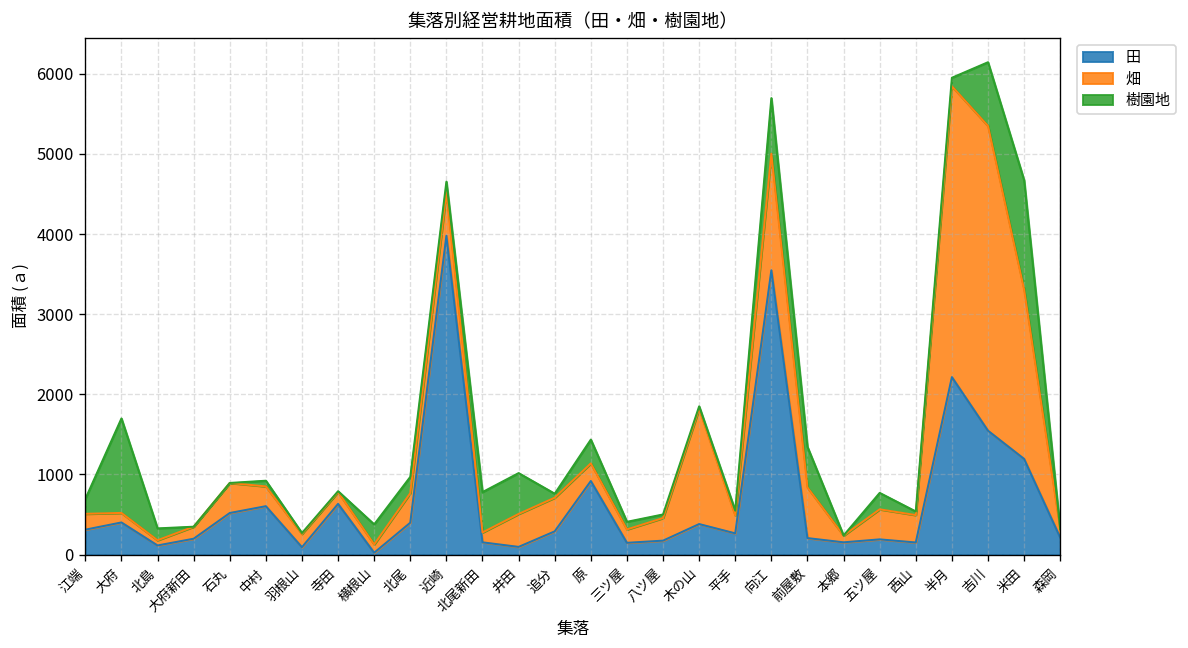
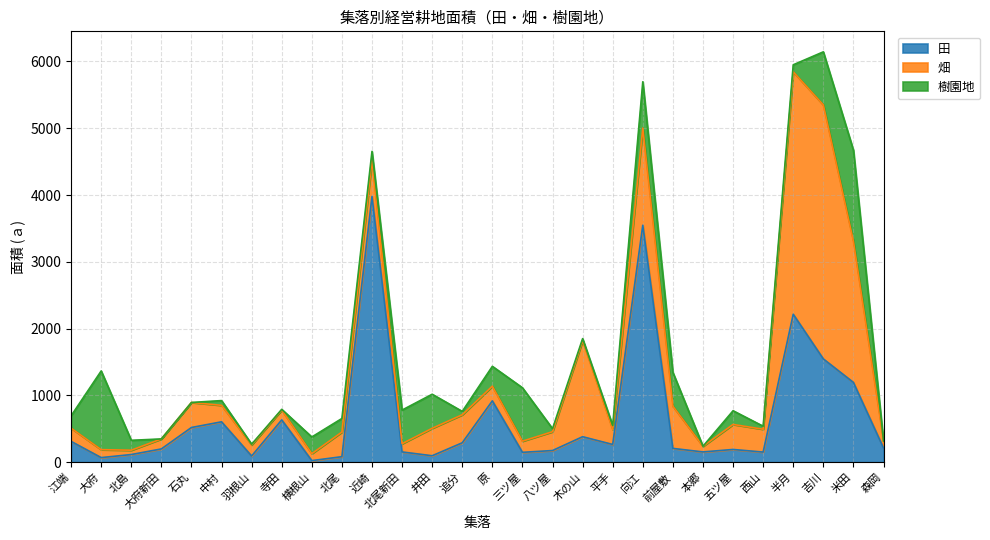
  {
    "田": {
      "江端": 300,
-     "大府": 400,
+     "大府": 100,
      "北島": 100,
      "大府新田": 200,
      "石丸": 500,
      "中村": 600,
      "羽根山": 100,
      "寺田": 600,
      "横根山": 0,
-     "北尾": 400,
+     "北尾": 100,
      "近崎": 4000,
      "北尾新田": 200,
      "井田": 100,
      "追分": 300,
      "原": 900,
      "三ツ屋": 100,
      "八ツ屋": 200,
      "木の山": 400,
      "平手": 300,
      "向江": 3500,
      "前屋敷": 200,
      "本郷": 200,
      "五ツ屋": 200,
      "西山": 200,
      "半月": 2200,
      "吉川": 1500,
      "米田": 1200,
      "森岡": 200
    },
    "畑": {
      "江端": 200,
      "大府": 100,
      "北島": 100,
      "中村": 200,
      "横根山": 100,
      "北尾": 400,
      "近崎": 500,
      "北尾新田": 100,
      "井田": 400,
      "追分": 400,
      "原": 200,
      "三ツ屋": 200,
      "八ツ屋": 300,
      "平手": 200,
      "向江": 1500,
      "前屋敷": 600,
      "五ツ屋": 400,
      "西山": 300,
      "半月": 3600,
      "吉川": 3800,
      "米田": 2100
    },
    "樹園地": {
      "江端": 200,
      "大府": 1200,
      "北島": 100,
      "中村": 100,
      "横根山": 300,
      "北尾": 200,
      "近崎": 100,
      "北尾新田": 500,
      "井田": 500,
      "追分": 100,
      "原": 300,
-     "三ツ屋": 100,
+     "三ツ屋": 800,
      "八ツ屋": 0,
      "平手": 100,
      "向江": 700,
      "前屋敷": 500,
      "五ツ屋": 200,
      "西山": 0,
      "半月": 100,
      "吉川": 800,
      "米田": 1400
    }
  }
